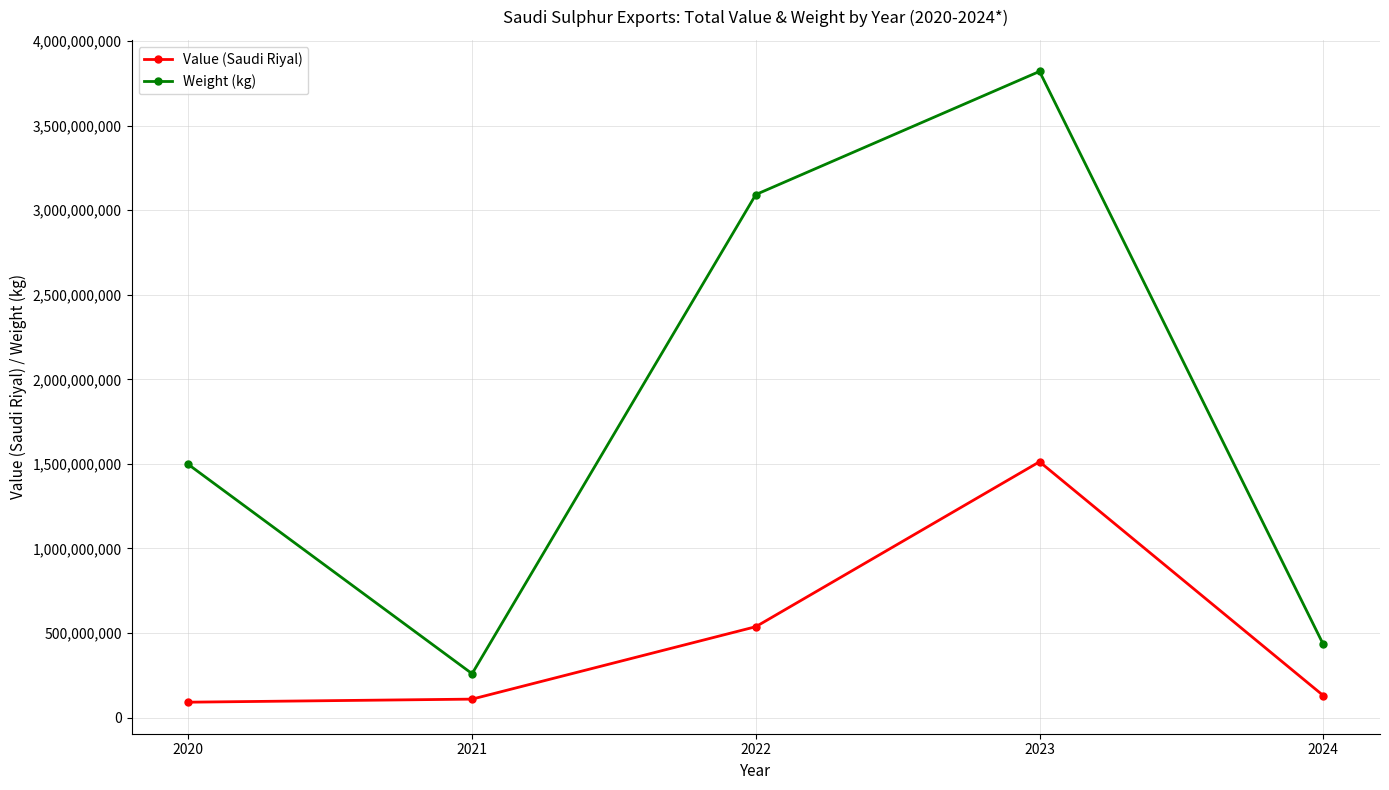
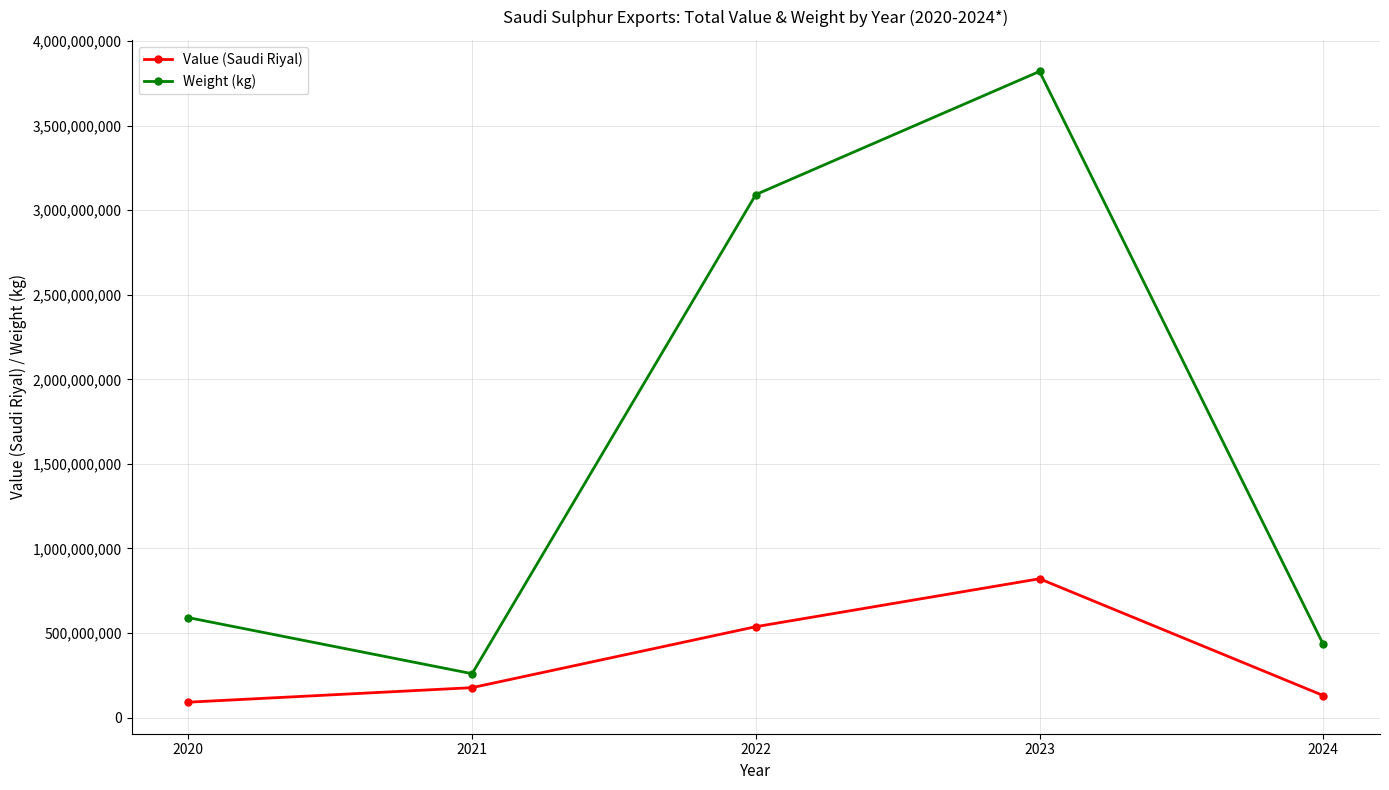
  {
    "Value (Saudi Riyal)": {
      "2020": "90,000,000",
-     "2021": "110,000,000",
+     "2021": "180,000,000",
      "2022": "540,000,000",
-     "2023": "1,510,000,000",
+     "2023": "820,000,000",
      "2024": "130,000,000"
    },
    "Weight (kg)": {
-     "2020": "1,500,000,000",
+     "2020": "590,000,000",
      "2021": "260,000,000",
      "2022": "3,090,000,000",
      "2023": "3,820,000,000",
      "2024": "430,000,000"
    }
  }
